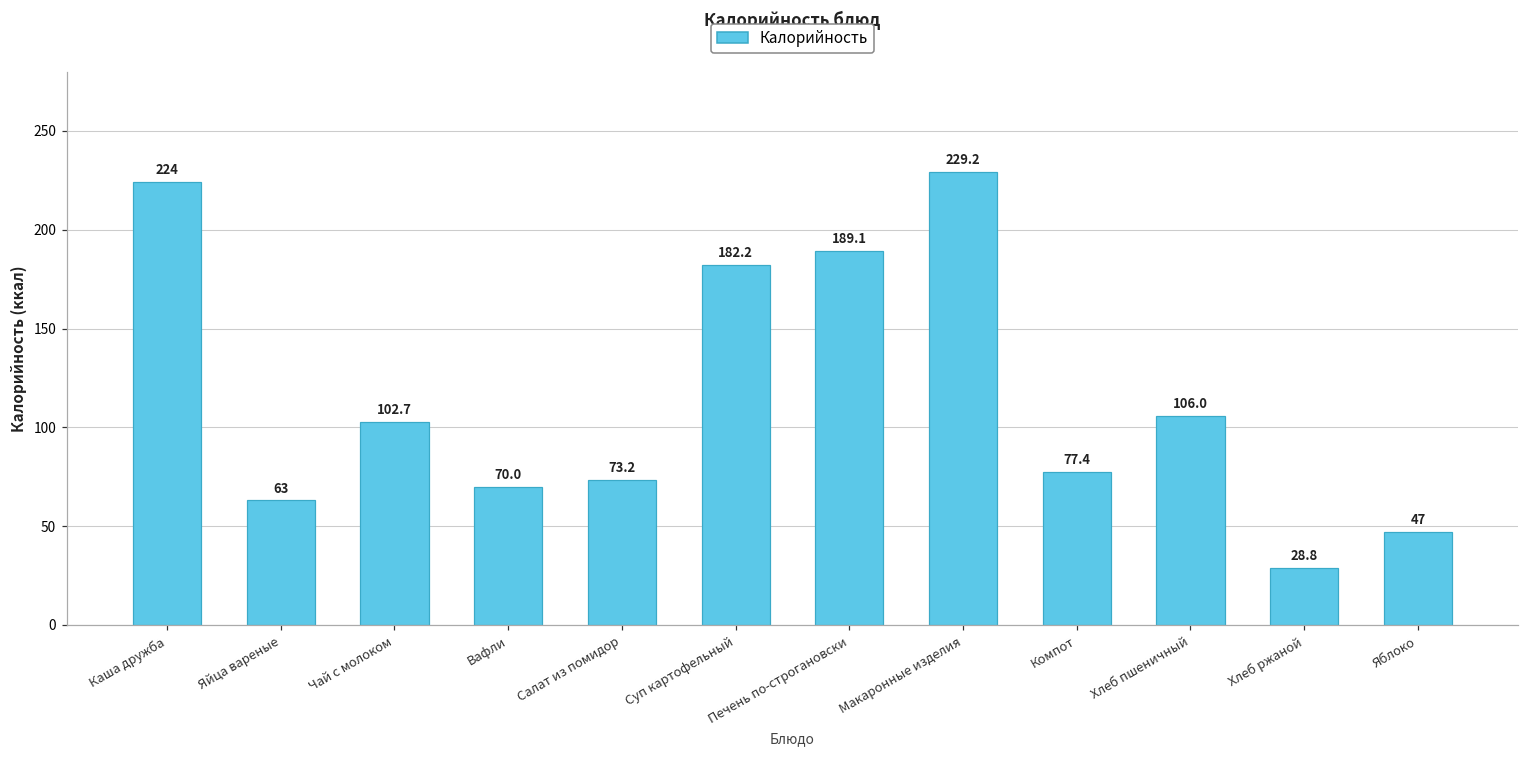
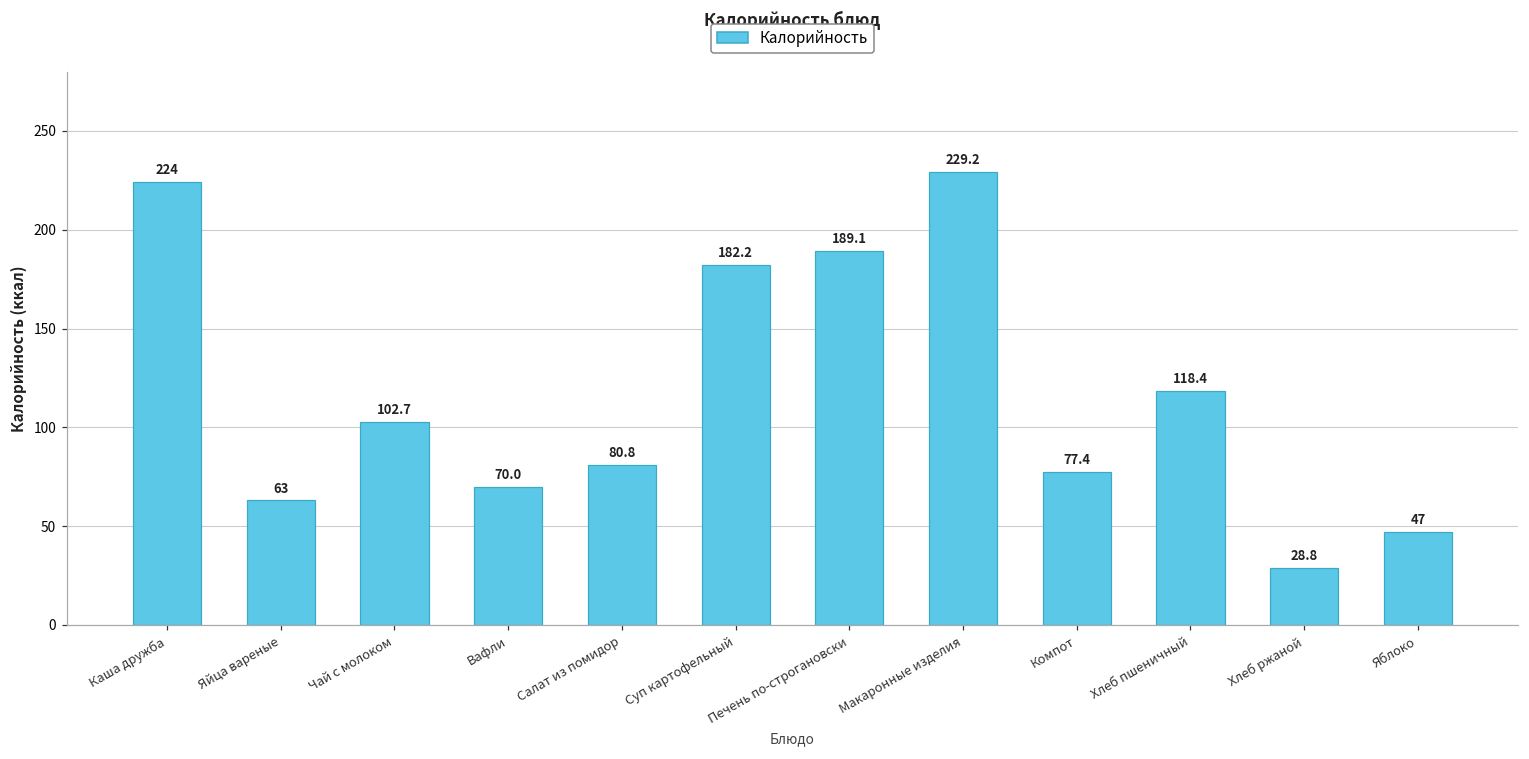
  {
    "Каша дружба": 224,
    "Яйца вареные": 63,
    "Чай с молоком": 102.7,
    "Вафли": 70.0,
-   "Салат из помидор": 73.2,
+   "Салат из помидор": 80.8,
    "Суп картофельный": 182.2,
    "Печень по-строгановски": 189.1,
    "Макаронные изделия": 229.2,
    "Компот": 77.4,
-   "Хлеб пшеничный": 106.0,
+   "Хлеб пшеничный": 118.4,
    "Хлеб ржаной": 28.8,
    "Яблоко": 47
  }
